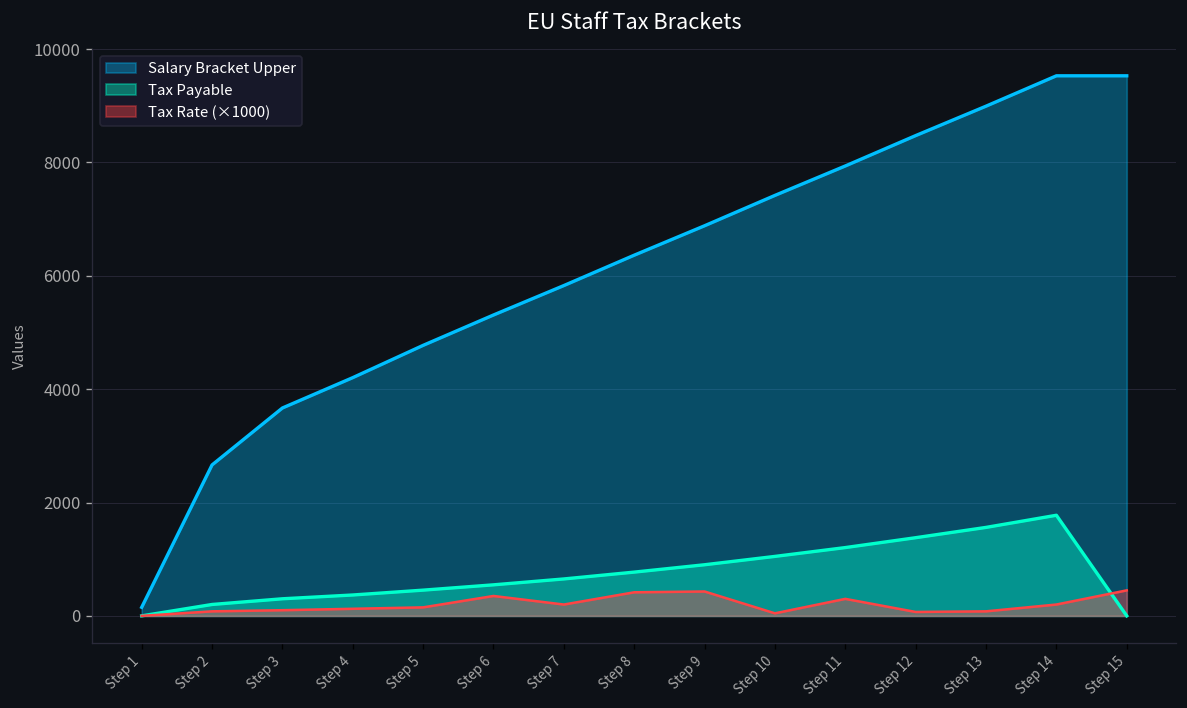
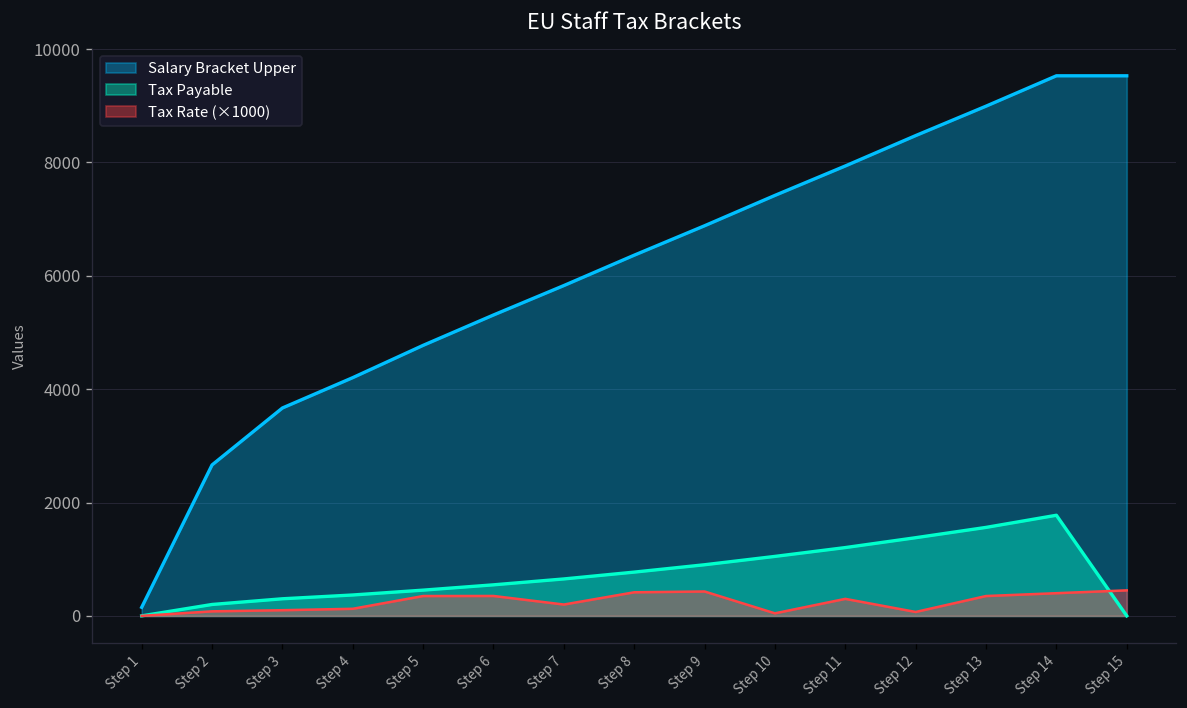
  {
    "Tax Rate (×1000)": {
      "Step 2": 100,
      "Step 3": 100,
      "Step 4": 100,
-     "Step 5": 200,
+     "Step 5": 400,
      "Step 6": 400,
      "Step 7": 200,
      "Step 8": 400,
      "Step 9": 400,
      "Step 10": 0,
      "Step 11": 300,
      "Step 12": 100,
-     "Step 13": 100,
-     "Step 14": 200,
+     "Step 13": 400,
+     "Step 14": 400,
      "Step 15": 500
    }
  }
